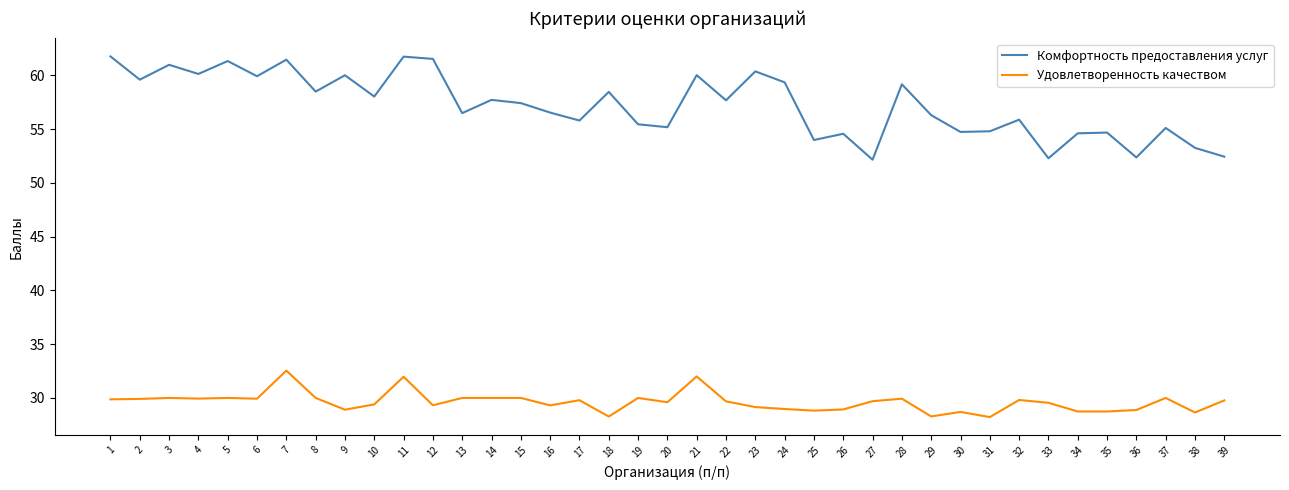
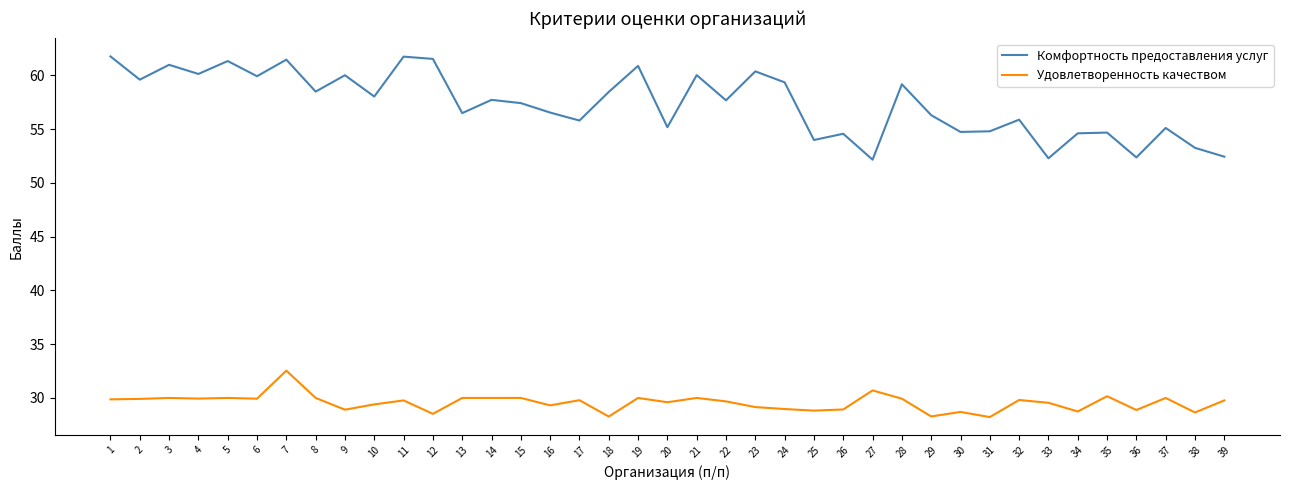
  {
    "Комфортность предоставления услуг": {
      "1": 61.8,
      "2": 59.6,
      "3": 61.0,
      "4": 60.1,
      "5": 61.3,
      "6": 59.9,
      "7": 61.5,
      "8": 58.5,
      "9": 60.0,
      "10": 58.0,
      "11": 61.7,
      "12": 61.5,
      "13": 56.5,
      "14": 57.7,
      "15": 57.4,
      "16": 56.5,
      "17": 55.8,
      "18": 58.5,
-     "19": 55.4,
+     "19": 60.9,
      "20": 55.2,
      "21": 60.0,
      "22": 57.7,
      "23": 60.4,
      "24": 59.3,
      "25": 54.0,
      "26": 54.6,
      "27": 52.2,
      "28": 59.2,
      "29": 56.3,
      "30": 54.7,
      "31": 54.8,
      "32": 55.9,
      "33": 52.3,
      "34": 54.6,
      "35": 54.7,
      "36": 52.4,
      "37": 55.1,
      "38": 53.3,
      "39": 52.4
    },
    "Удовлетворенность качеством": {
      "1": 29.9,
      "2": 29.9,
      "3": 30.0,
      "4": 29.9,
      "5": 30.0,
      "6": 29.9,
      "7": 32.5,
      "8": 30.0,
      "9": 28.9,
      "10": 29.4,
-     "11": 32.0,
-     "12": 29.3,
+     "11": 29.8,
+     "12": 28.5,
      "13": 30.0,
      "14": 30.0,
      "15": 30.0,
      "16": 29.3,
      "17": 29.8,
      "18": 28.3,
      "19": 30.0,
      "20": 29.6,
-     "21": 32,
+     "21": 30,
      "22": 29.7,
      "23": 29.2,
      "24": 29.0,
      "25": 28.8,
      "26": 28.9,
-     "27": 29.7,
+     "27": 30.7,
      "28": 29.9,
      "29": 28.3,
      "30": 28.7,
      "31": 28.2,
      "32": 29.8,
      "33": 29.6,
      "34": 28.7,
-     "35": 28.7,
+     "35": 30.2,
      "36": 28.9,
      "37": 30.0,
      "38": 28.7,
      "39": 29.8
    }
  }
